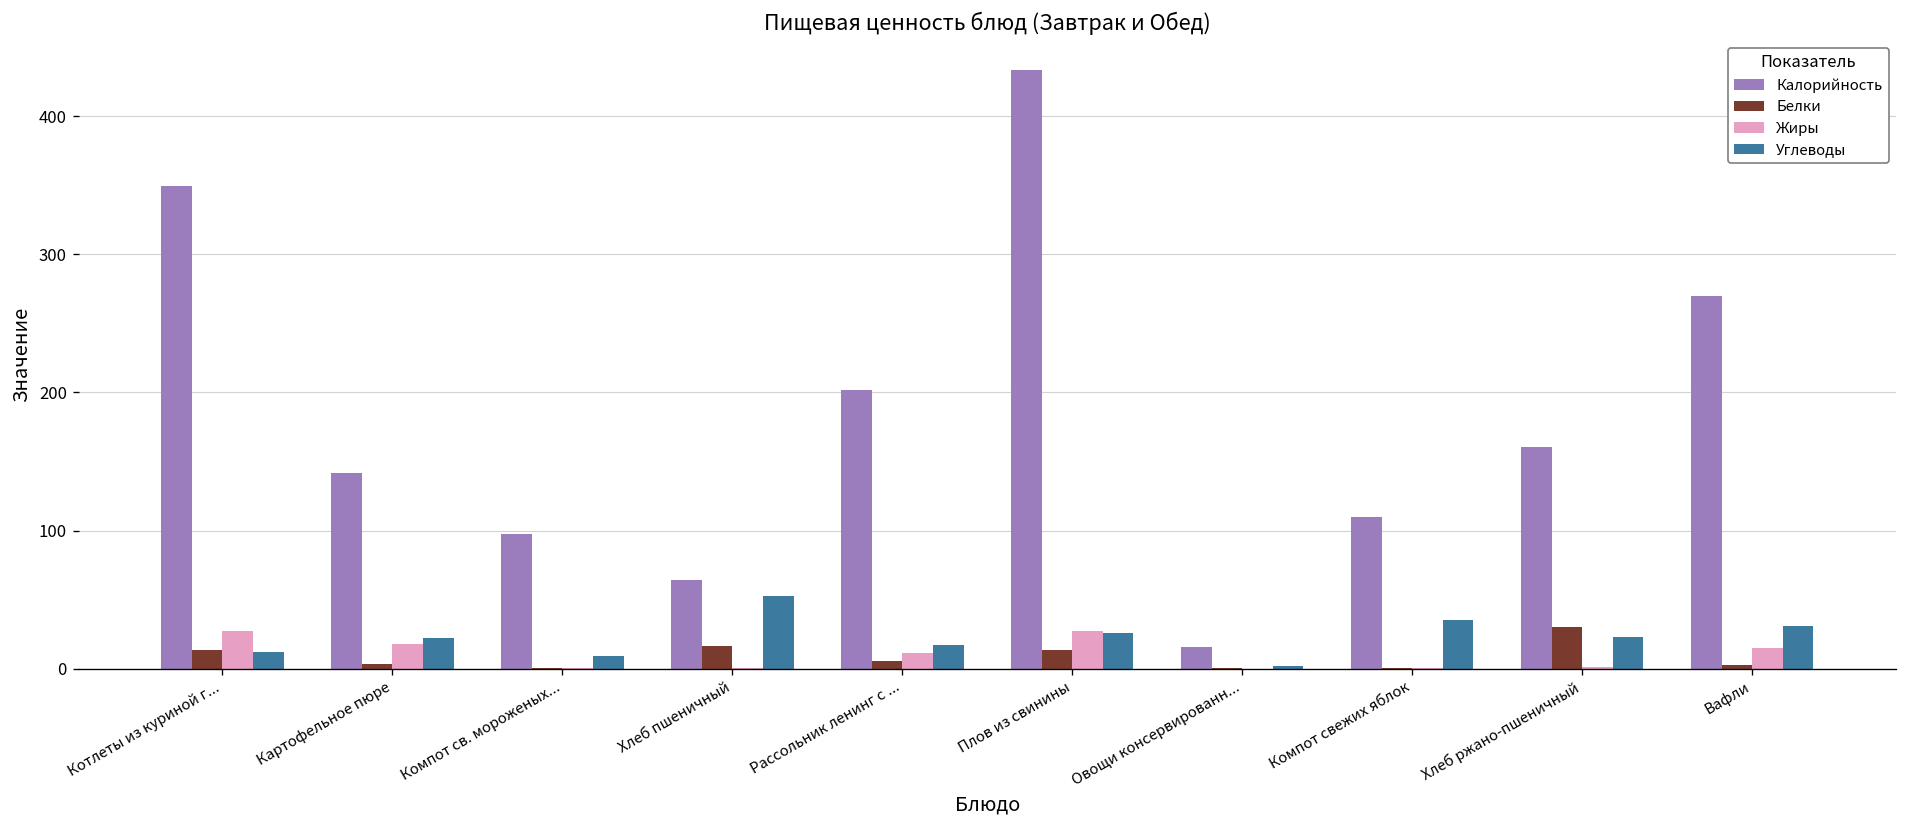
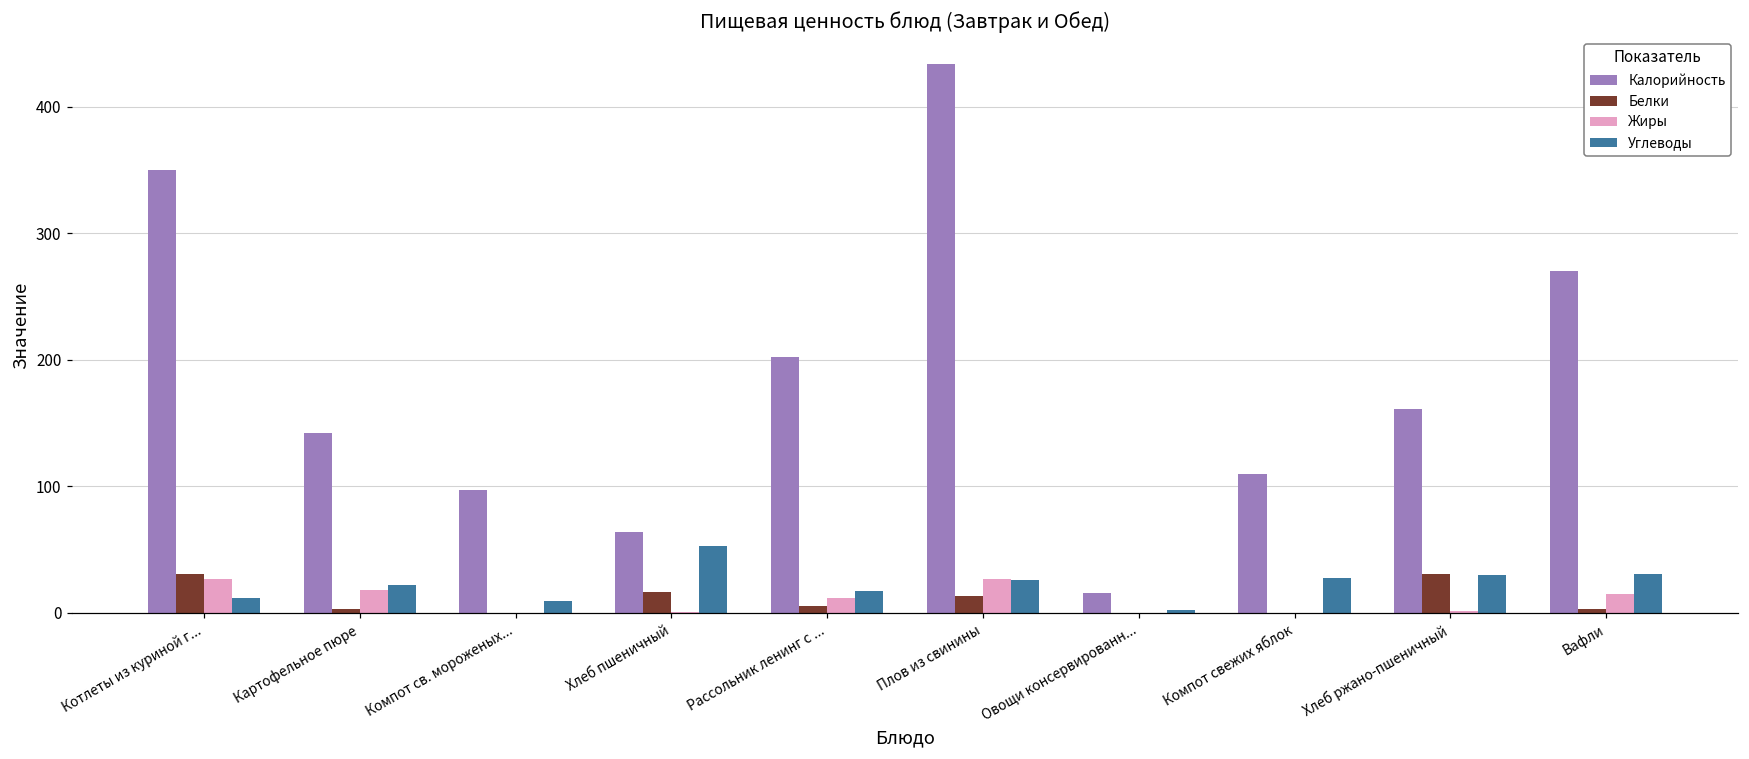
  {
    "Калорийность": {
      "Котлеты из куриной г...": 350,
      "Картофельное пюре": 142,
      "Компот св. мороженых...": 97,
      "Хлеб пшеничный": 64,
      "Рассольник ленинг с ...": 202,
      "Плов из свинины": 433,
      "Овощи консервированн...": 16,
      "Компот свежих яблок": 110,
      "Хлеб ржано-пшеничный": 161,
      "Вафли": 270
    },
    "Белки": {
-     "Котлеты из куриной г...": 13,
+     "Котлеты из куриной г...": 30,
      "Картофельное пюре": 3,
      "Хлеб пшеничный": 16,
      "Рассольник ленинг с ...": 5,
      "Плов из свинины": 13,
      "Хлеб ржано-пшеничный": 30,
      "Вафли": 3
    },
    "Жиры": {
      "Котлеты из куриной г...": 27,
      "Картофельное пюре": 18,
      "Рассольник ленинг с ...": 11,
      "Плов из свинины": 27,
      "Овощи консервированн...": 0,
      "Вафли": 15
    },
    "Углеводы": {
      "Котлеты из куриной г...": 12,
      "Картофельное пюре": 22,
      "Компот св. мороженых...": 9,
      "Хлеб пшеничный": 53,
      "Рассольник ленинг с ...": 17,
      "Плов из свинины": 26,
-     "Компот свежих яблок": 35,
-     "Хлеб ржано-пшеничный": 23,
+     "Компот свежих яблок": 28,
+     "Хлеб ржано-пшеничный": 30,
      "Вафли": 31
    }
  }
